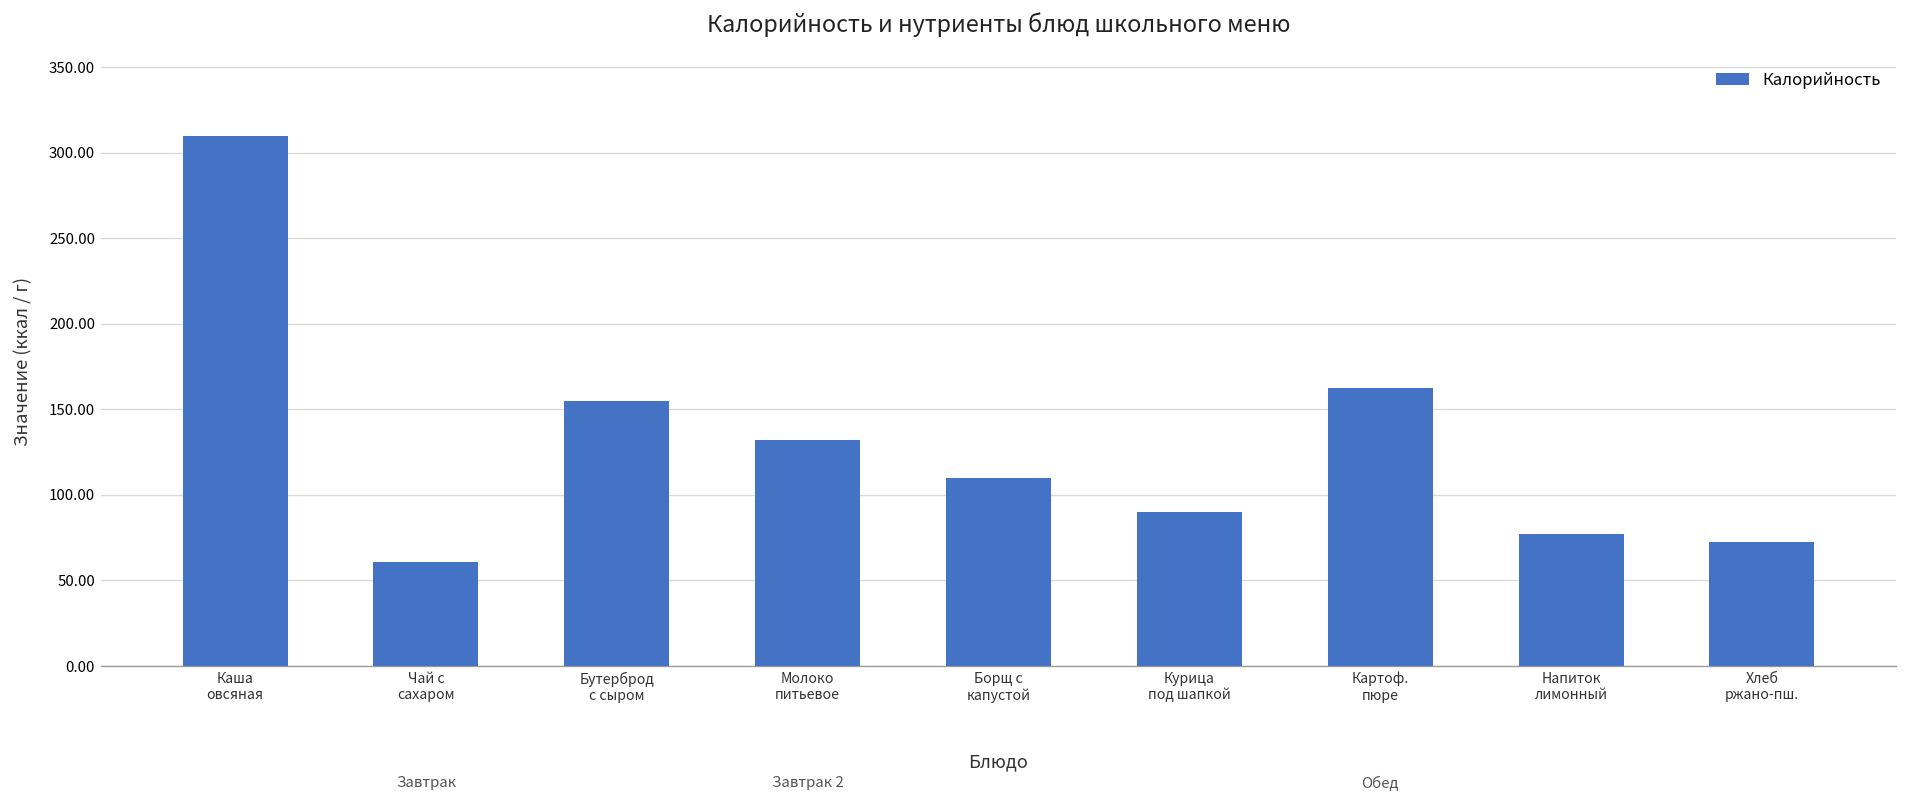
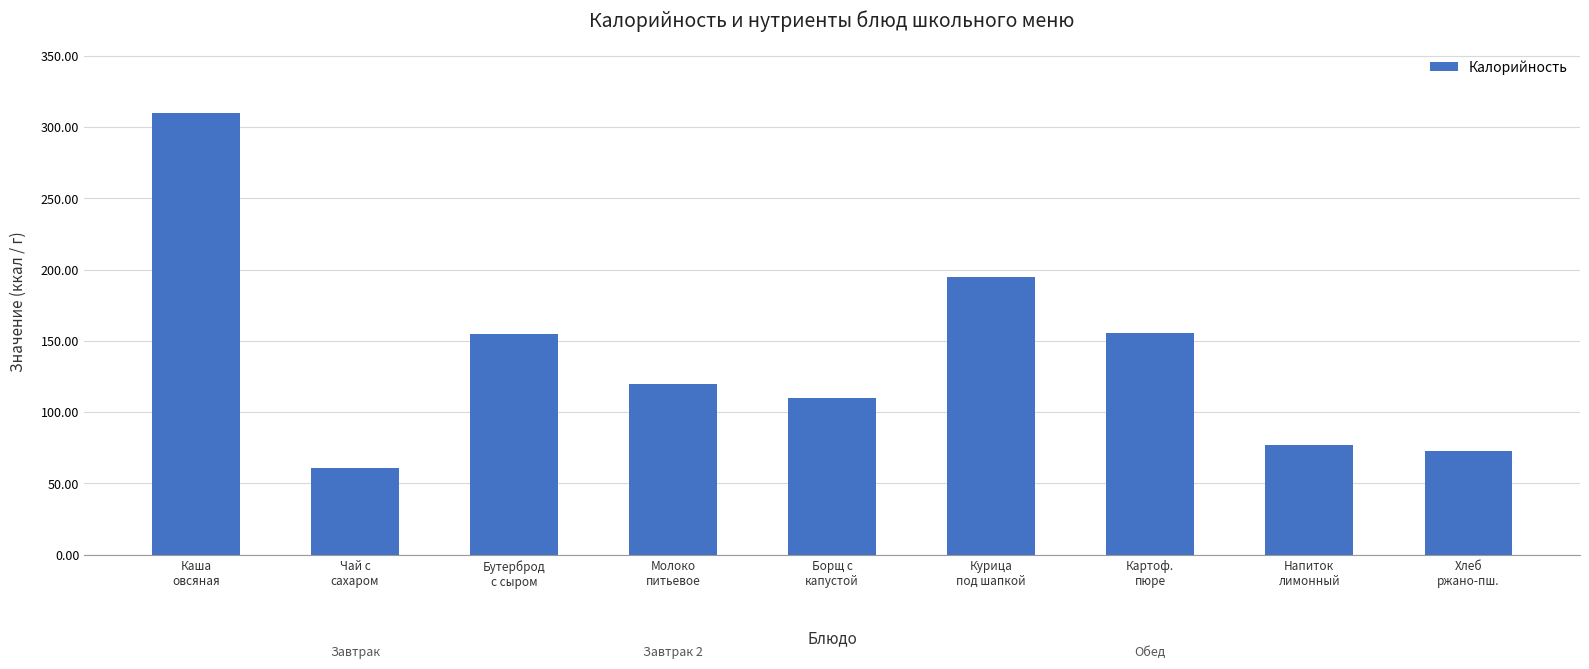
  {
    "Каша овсяная": 310,
    "Чай с сахаром": 61,
    "Бутерброд с сыром": 155,
-   "Молоко питьевое": 132,
+   "Молоко питьевое": 120,
    "Борщ с капустой": 110,
-   "Курица под шапкой": 90,
-   "Картоф. пюре": 162,
+   "Курица под шапкой": 195,
+   "Картоф. пюре": 156,
    "Напиток лимонный": 77,
    "Хлеб ржано-пш.": 73
  }
